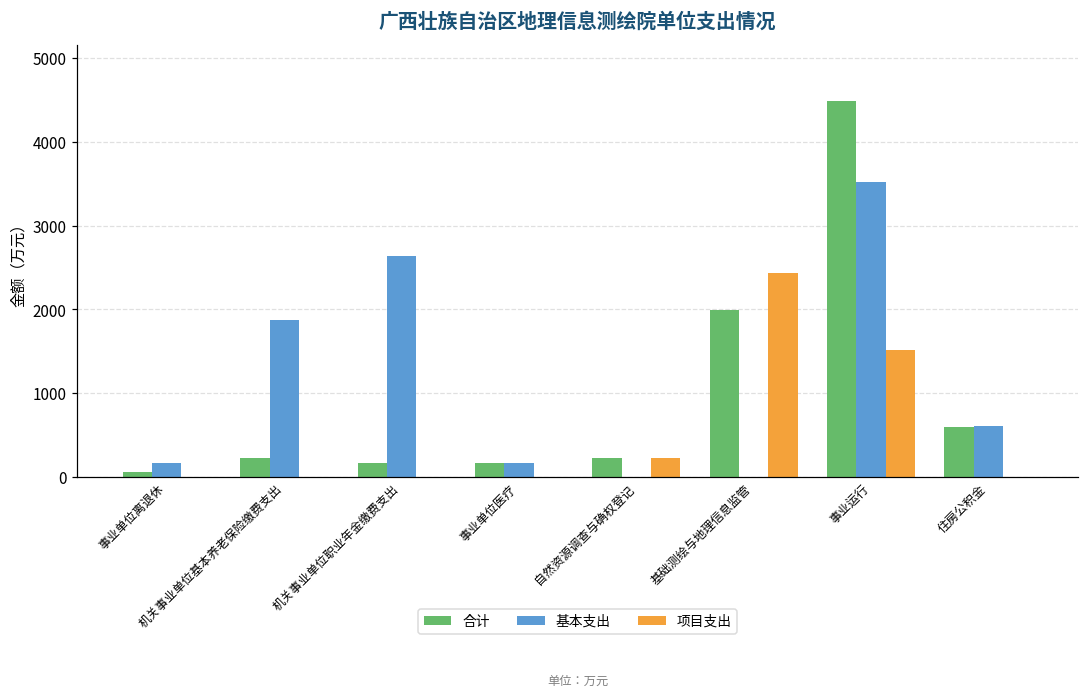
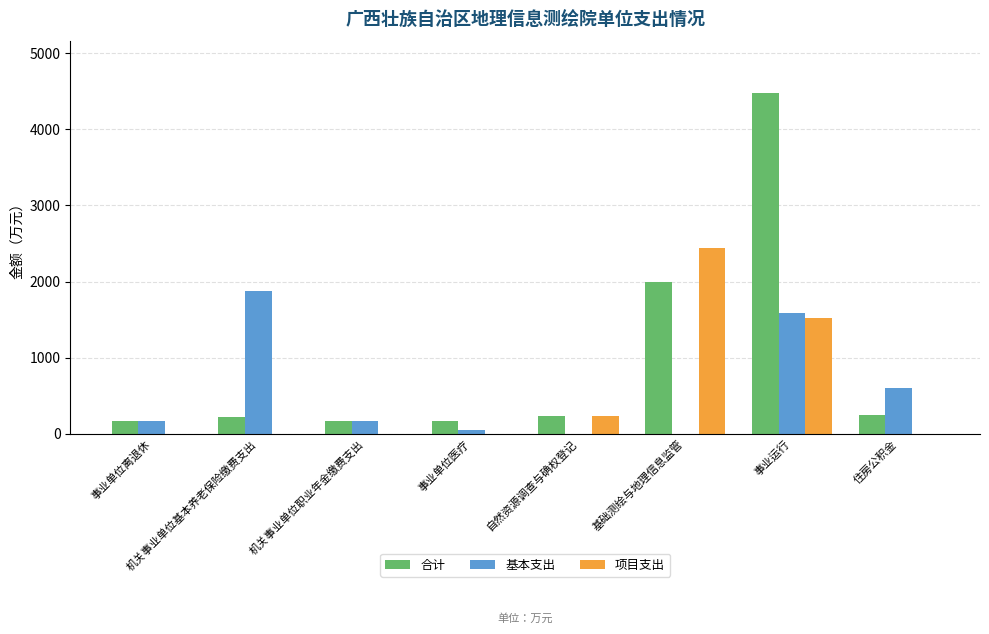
  {
    "合计": {
-     "事业单位离退休": 100,
+     "事业单位离退休": 200,
      "机关事业单位基本养老保险缴费支出": 200,
      "机关事业单位职业年金缴费支出": 200,
      "事业单位医疗": 200,
      "自然资源调查与确权登记": 200,
      "基础测绘与地理信息监管": 2000,
      "事业运行": 4500,
-     "住房公积金": 600
+     "住房公积金": 200
    },
    "基本支出": {
      "事业单位离退休": 200,
      "机关事业单位基本养老保险缴费支出": 1900,
-     "机关事业单位职业年金缴费支出": 2600,
-     "事业单位医疗": 200,
+     "机关事业单位职业年金缴费支出": 200,
+     "事业单位医疗": 100,
      "自然资源调查与确权登记": 0,
      "基础测绘与地理信息监管": 0,
-     "事业运行": 3500,
+     "事业运行": 1600,
      "住房公积金": 600
    },
    "项目支出": {
      "事业单位离退休": 0,
      "机关事业单位基本养老保险缴费支出": 0,
      "机关事业单位职业年金缴费支出": 0,
      "事业单位医疗": 0,
      "自然资源调查与确权登记": 200,
      "基础测绘与地理信息监管": 2400,
      "事业运行": 1500,
      "住房公积金": 0
    }
  }
